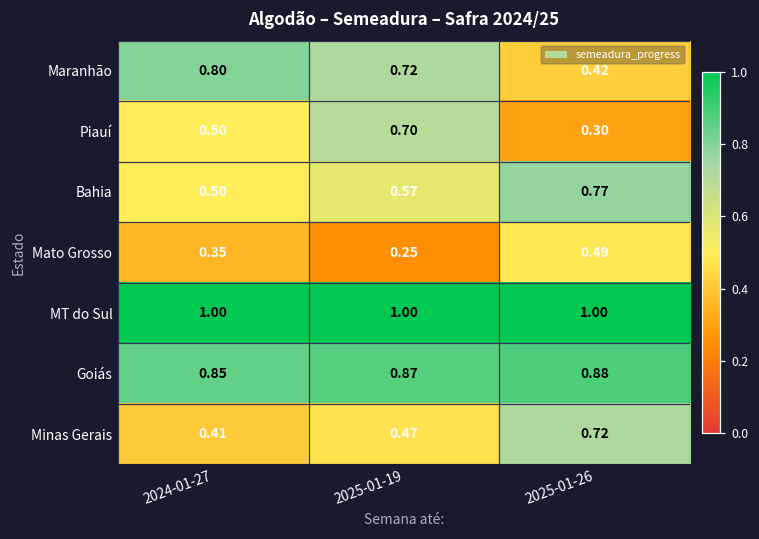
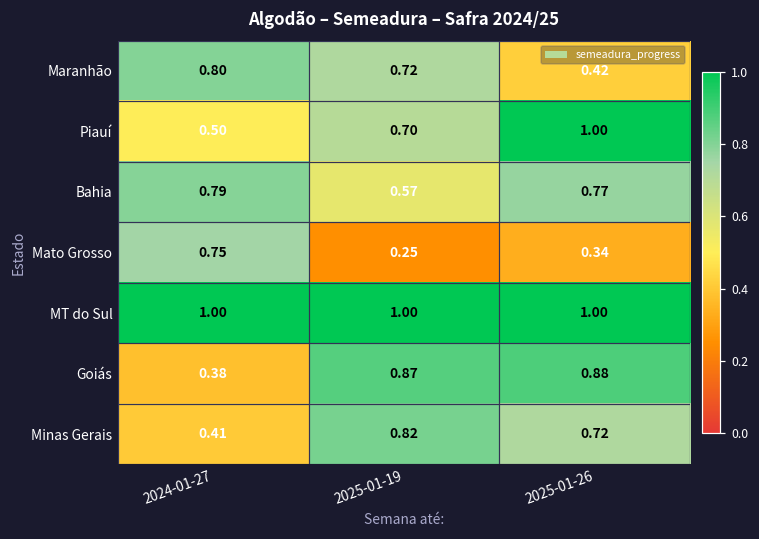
  {
    "Maranhão": {
      "2024-01-27": 0.80,
      "2025-01-19": 0.72
    },
    "Piauí": {
      "2024-01-27": 0.50,
      "2025-01-19": 0.70,
-     "2025-01-26": 0.30
+     "2025-01-26": 1.00
    },
    "Bahia": {
-     "2024-01-27": 0.50,
+     "2024-01-27": 0.79,
      "2025-01-19": 0.57,
      "2025-01-26": 0.77
    },
    "Mato Grosso": {
-     "2024-01-27": 0.35,
+     "2024-01-27": 0.75,
      "2025-01-19": 0.25,
-     "2025-01-26": 0.49
+     "2025-01-26": 0.34
    },
    "MT do Sul": {
      "2024-01-27": 1.00,
      "2025-01-19": 1.00,
      "2025-01-26": 1.00
    },
    "Goiás": {
-     "2024-01-27": 0.85,
+     "2024-01-27": 0.38,
      "2025-01-19": 0.87,
      "2025-01-26": 0.88
    },
    "Minas Gerais": {
      "2024-01-27": 0.41,
-     "2025-01-19": 0.47,
+     "2025-01-19": 0.82,
      "2025-01-26": 0.72
    }
  }
